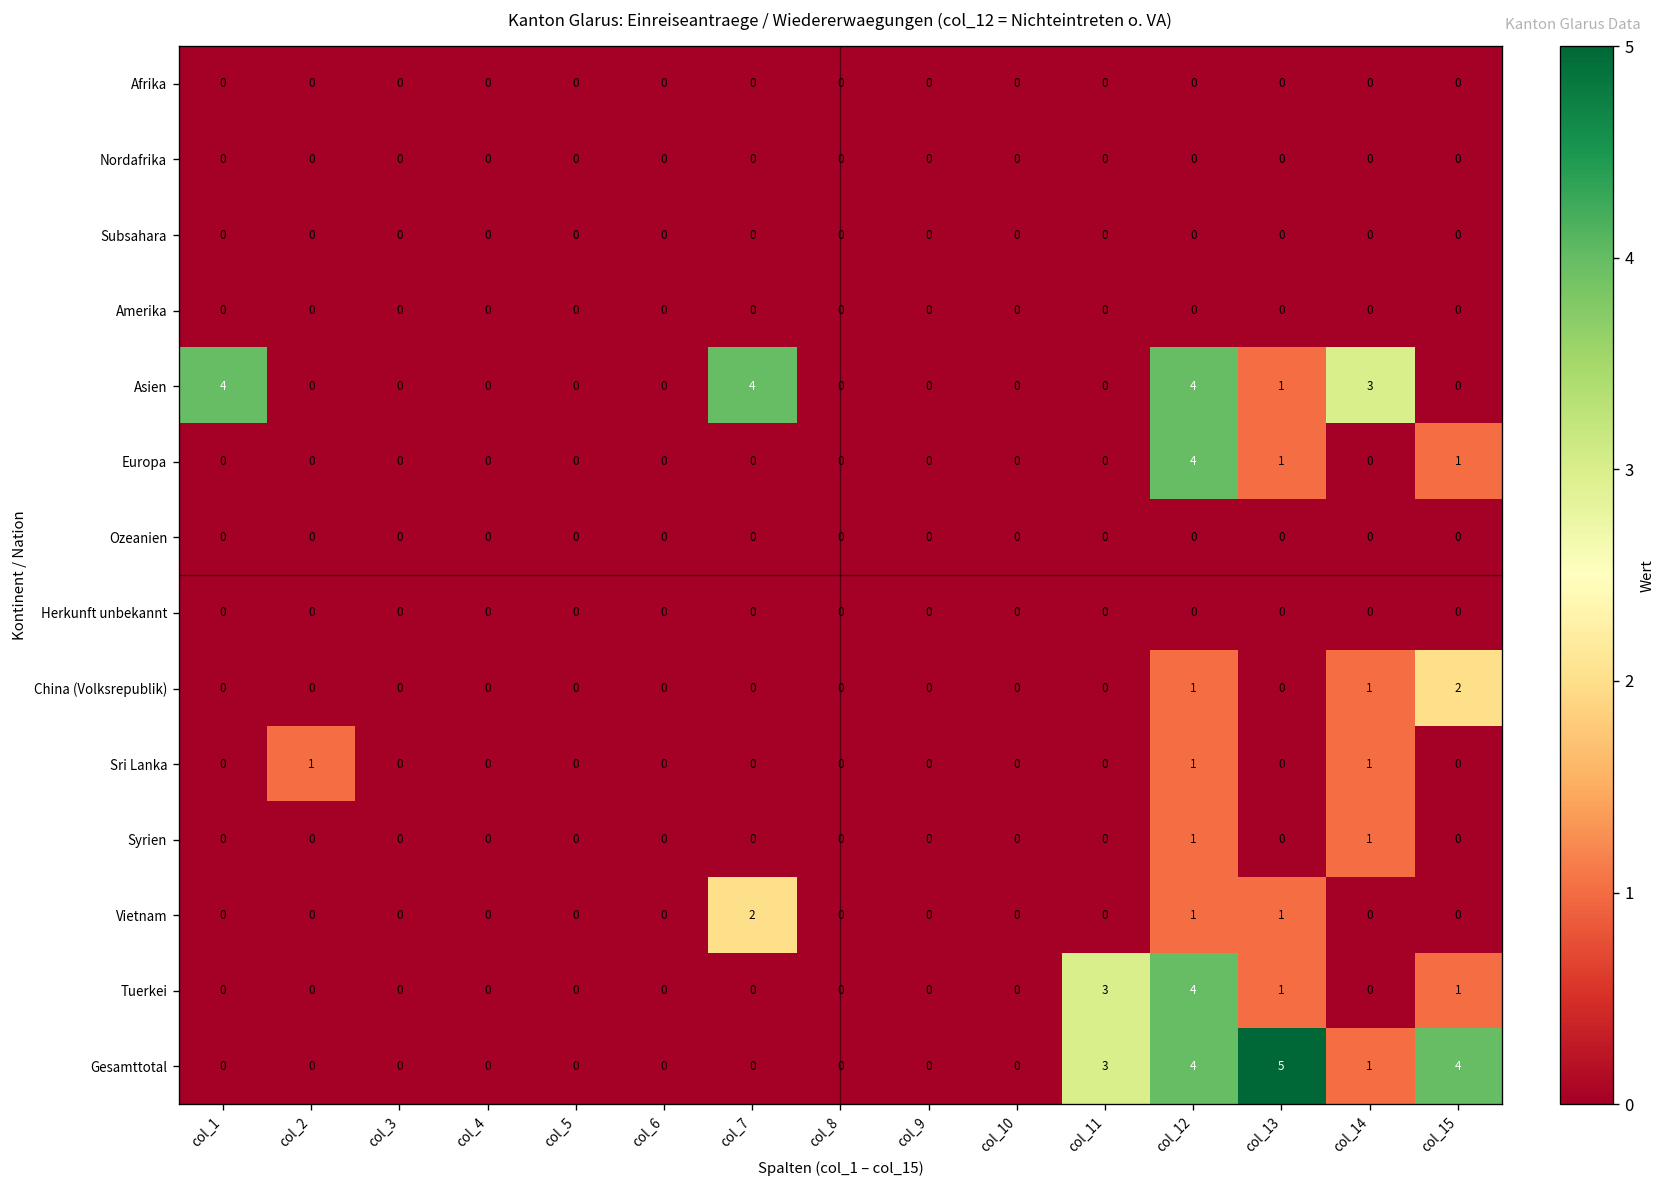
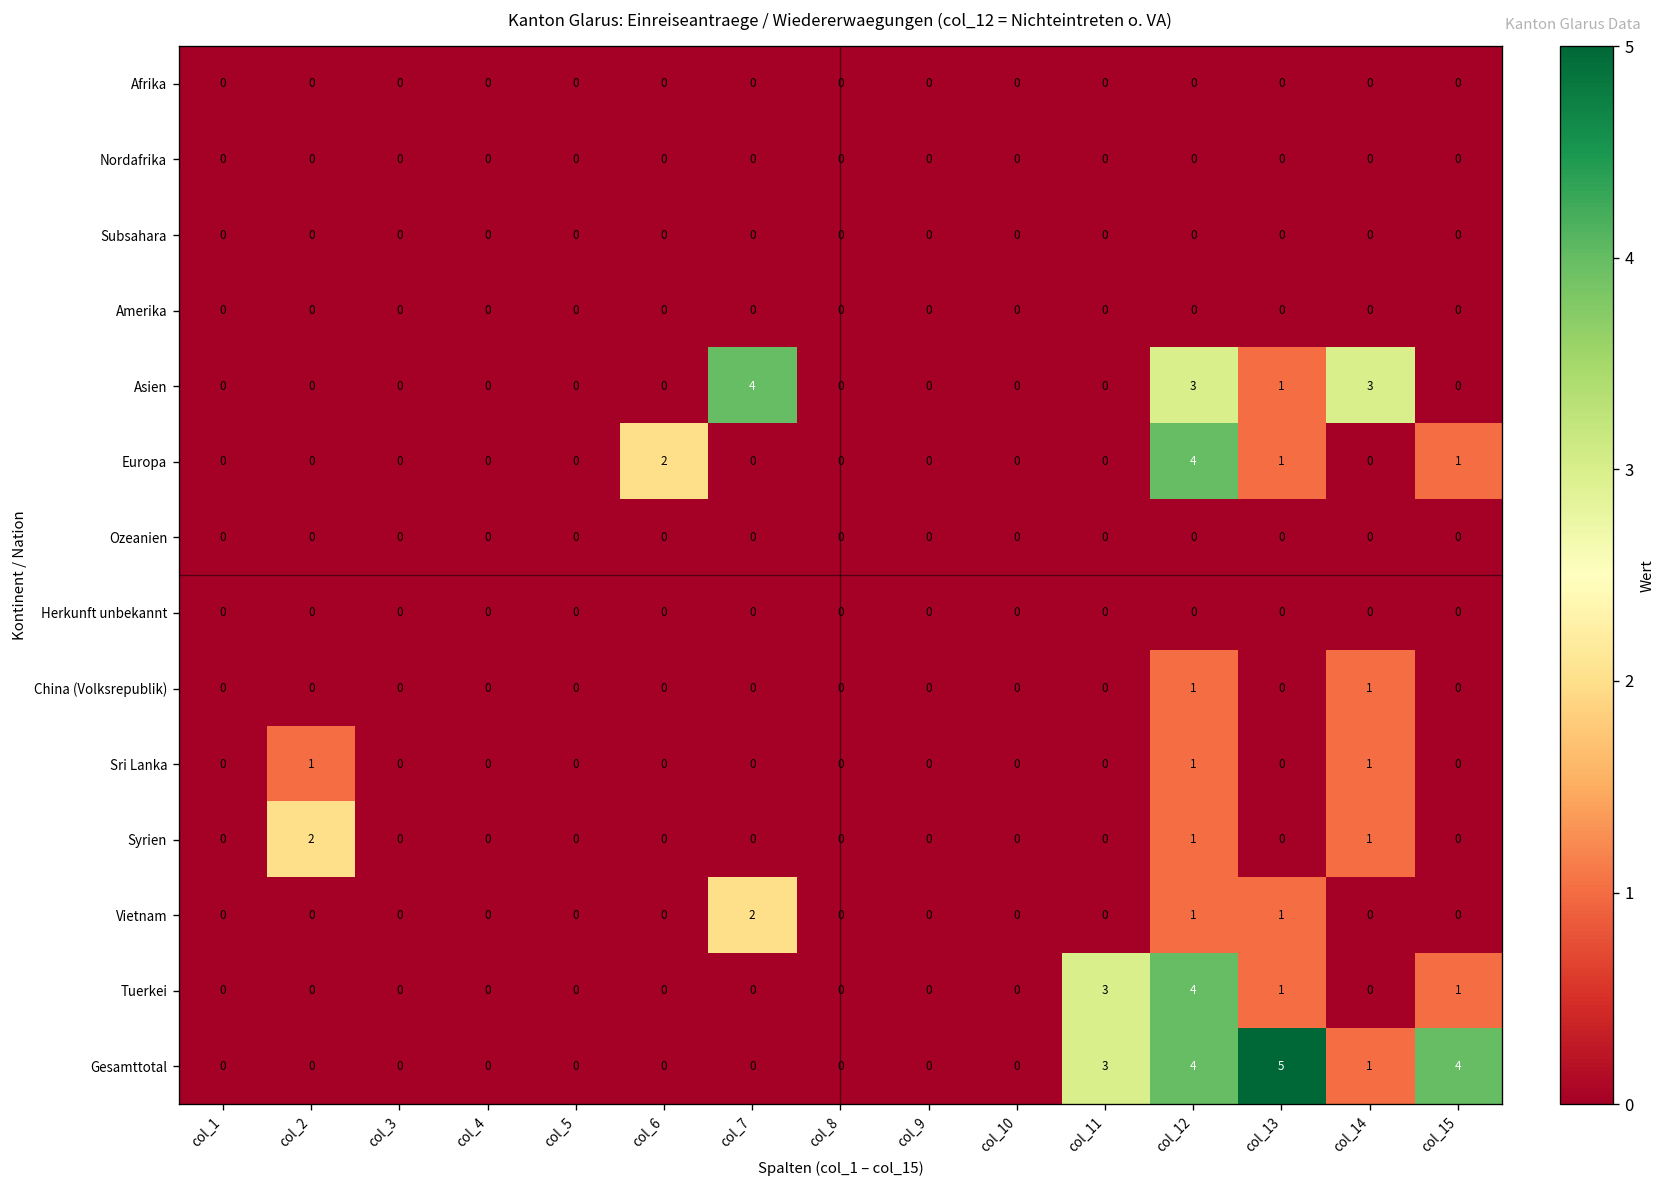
  {
    "Asien": {
-     "col_1": 4,
+     "col_1": 0,
      "col_2": 0,
      "col_3": 0,
      "col_4": 0,
      "col_5": 0,
      "col_6": 0,
      "col_7": 4,
      "col_8": 0,
      "col_9": 0,
      "col_10": 0,
      "col_11": 0,
-     "col_12": 4,
+     "col_12": 3,
      "col_13": 1,
      "col_14": 3,
      "col_15": 0
    },
    "Europa": {
      "col_1": 0,
      "col_2": 0,
      "col_3": 0,
      "col_4": 0,
      "col_5": 0,
-     "col_6": 0,
+     "col_6": 2,
      "col_7": 0,
      "col_8": 0,
      "col_9": 0,
      "col_10": 0,
      "col_11": 0,
      "col_12": 4,
      "col_13": 1,
      "col_14": 0,
      "col_15": 1
    },
    "China (Volksrepublik)": {
      "col_1": 0,
      "col_2": 0,
      "col_3": 0,
      "col_4": 0,
      "col_5": 0,
      "col_6": 0,
      "col_7": 0,
      "col_8": 0,
      "col_9": 0,
      "col_10": 0,
      "col_11": 0,
      "col_12": 1,
      "col_13": 0,
      "col_14": 1,
-     "col_15": 2
+     "col_15": 0
    },
    "Syrien": {
      "col_1": 0,
-     "col_2": 0,
+     "col_2": 2,
      "col_3": 0,
      "col_4": 0,
      "col_5": 0,
      "col_6": 0,
      "col_7": 0,
      "col_8": 0,
      "col_9": 0,
      "col_10": 0,
      "col_11": 0,
      "col_12": 1,
      "col_13": 0,
      "col_14": 1,
      "col_15": 0
    }
  }
